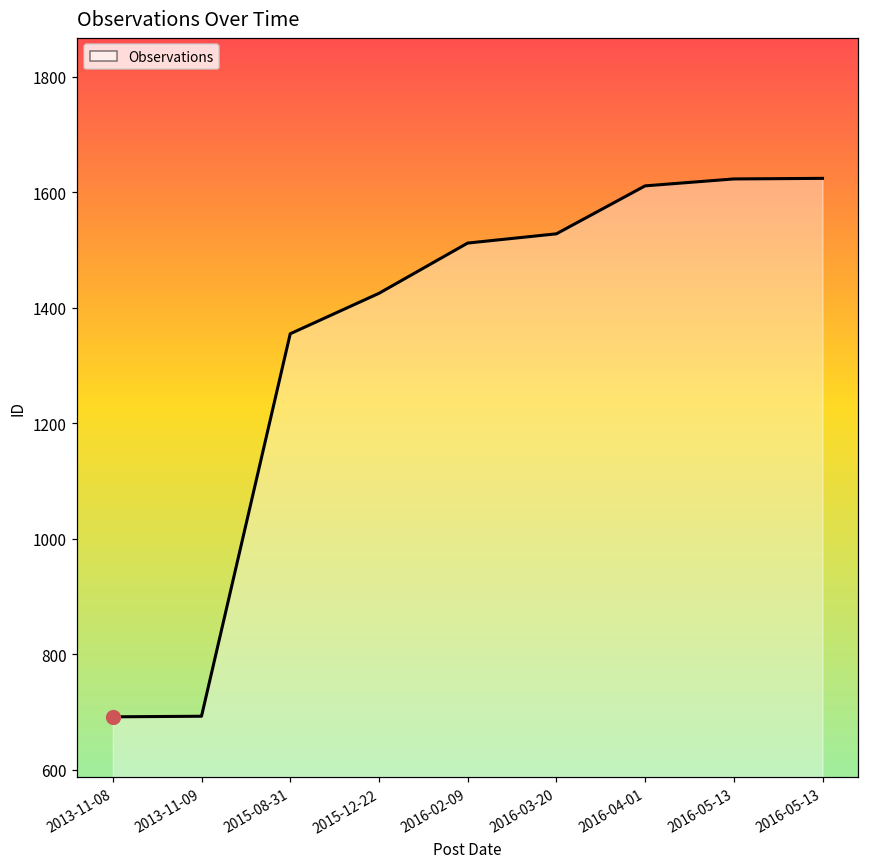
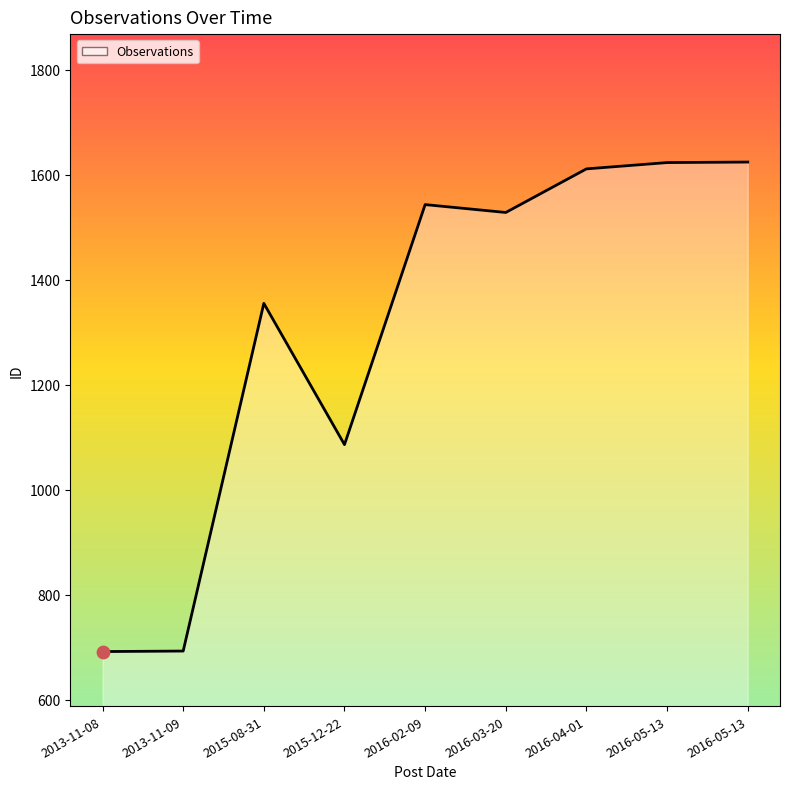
  {
    "Observations": {
      "2013-11-09": 690,
      "2015-08-31": 1360,
-     "2015-12-22": 1430,
-     "2016-02-09": 1510,
+     "2015-12-22": 1090,
+     "2016-02-09": 1540,
      "2016-03-20": 1530,
      "2016-04-01": 1610
    }
  }
